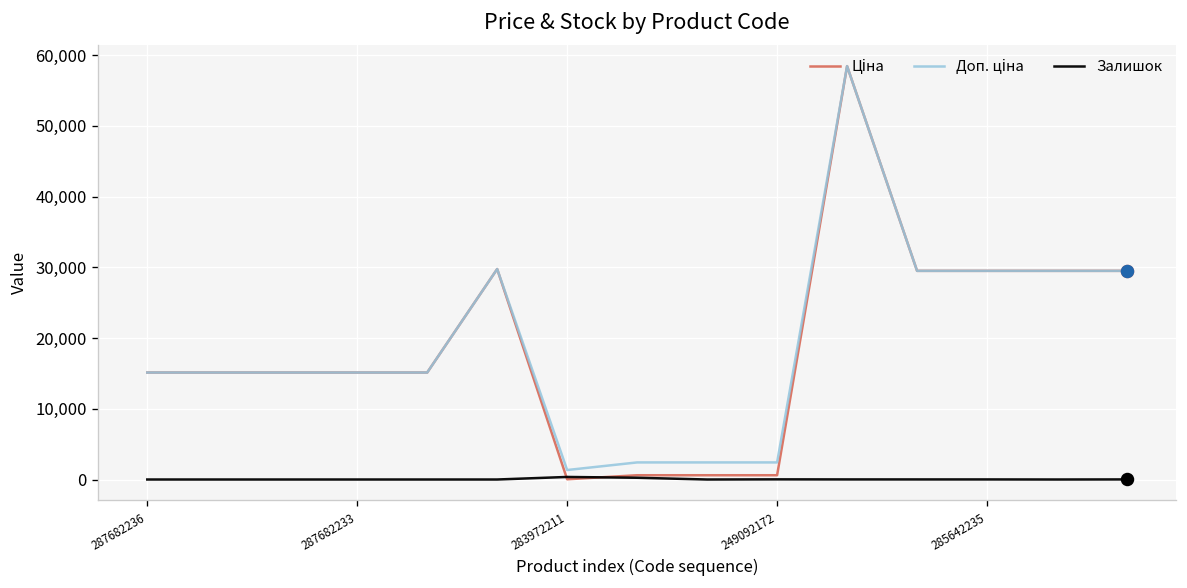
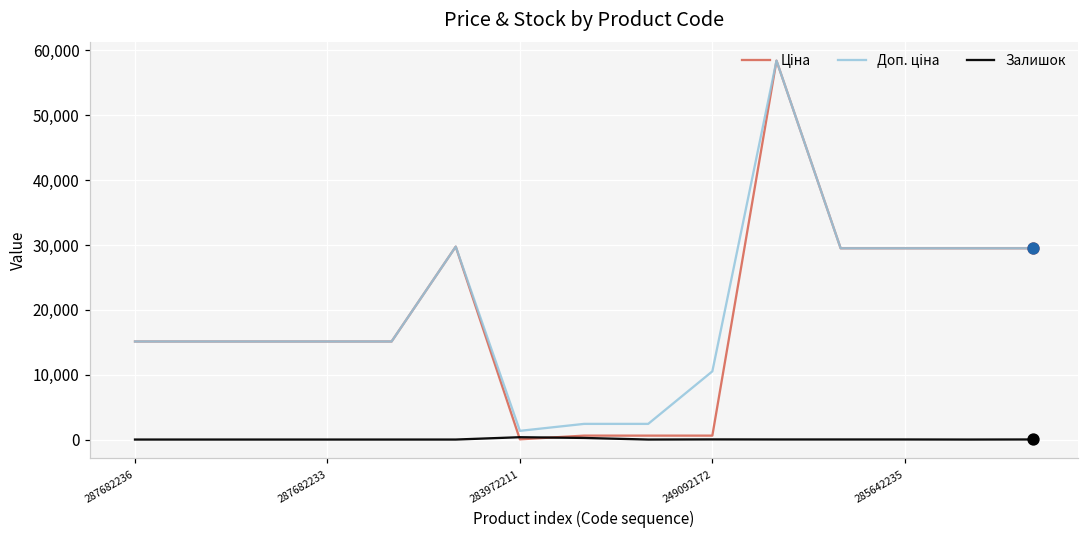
  {
    "Доп. ціна": {
      "283972211": "1,000",
-     "249092172": "2,000"
+     "249092172": "11,000"
    }
  }
